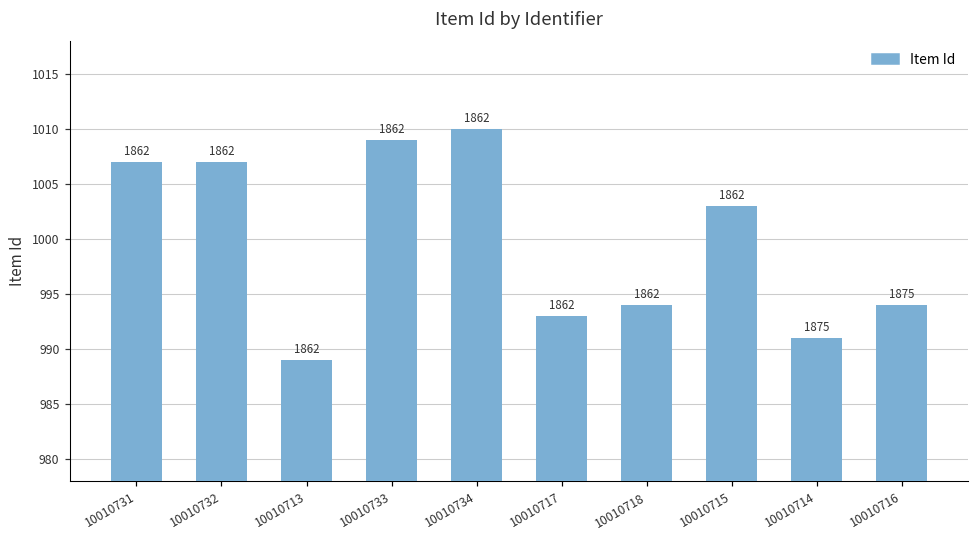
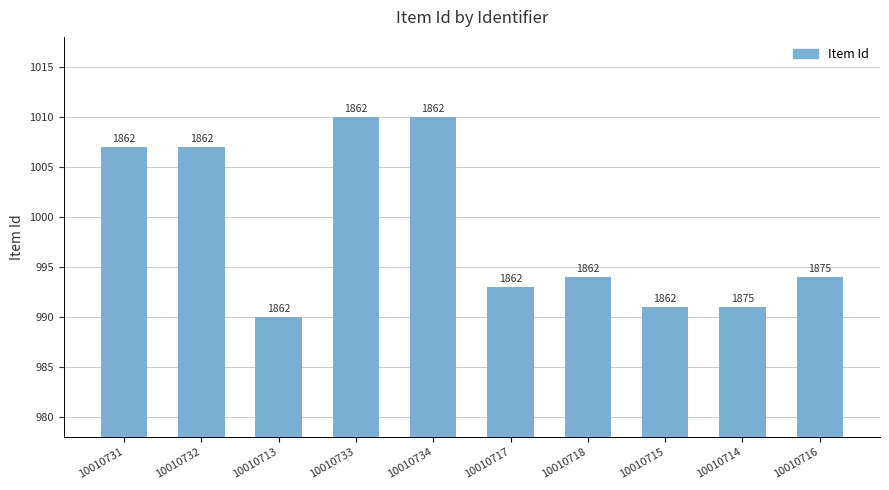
  {
-   "10010713": 989,
-   "10010733": 1009,
-   "10010715": 1003
+   "10010713": 990,
+   "10010733": 1010,
+   "10010715": 991
  }
